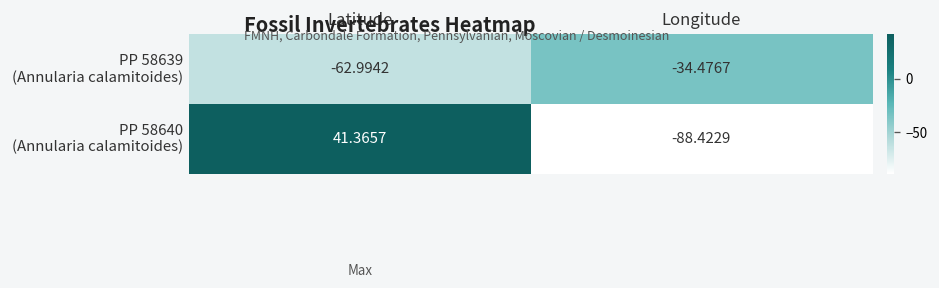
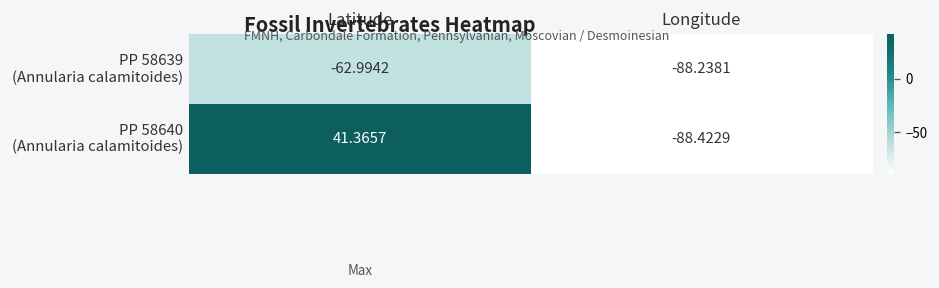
  {
    "PP 58639 (Annularia calamitoides)": {
      "Latitude": -62.9942,
-     "Longitude": -34.4767
+     "Longitude": -88.2381
    },
    "PP 58640 (Annularia calamitoides)": {
      "Latitude": 41.3657,
      "Longitude": -88.4229
    }
  }
